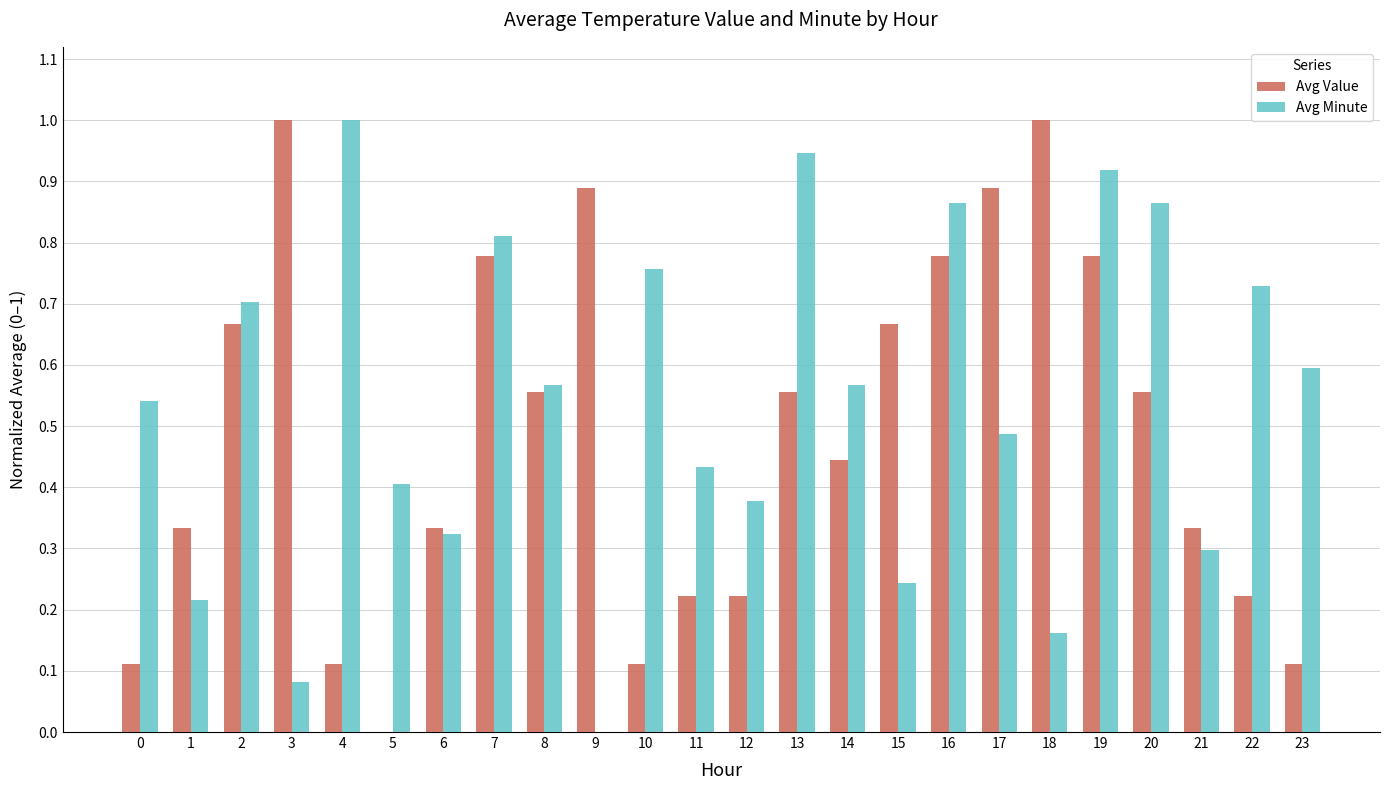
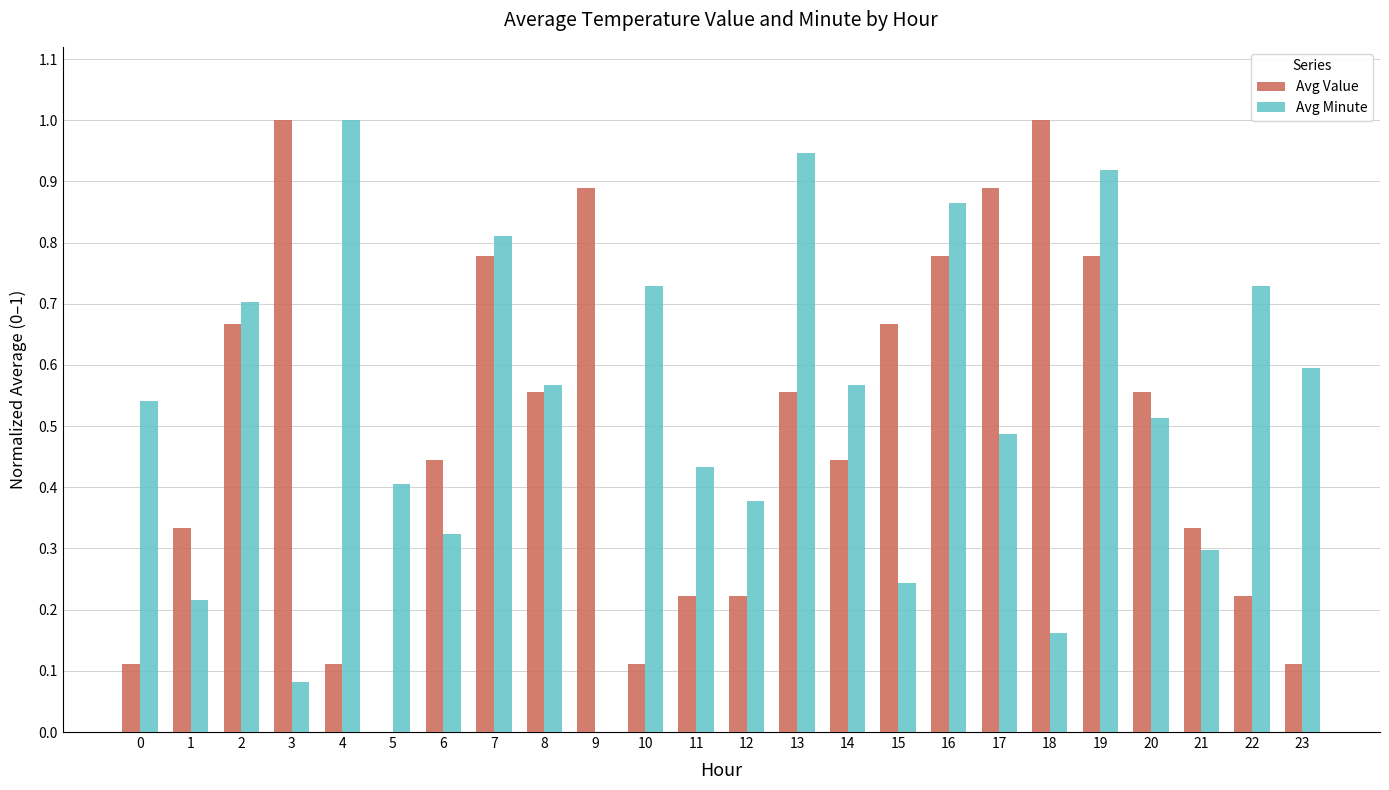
  {
    "Avg Value": {
      "0": 0.11,
      "1": 0.33,
      "2": 0.67,
      "3": 1.00,
      "4": 0.11,
      "5": 0.00,
-     "6": 0.33,
+     "6": 0.44,
      "7": 0.78,
      "8": 0.56,
      "9": 0.89,
      "10": 0.11,
      "11": 0.22,
      "12": 0.22,
      "13": 0.56,
      "14": 0.44,
      "15": 0.67,
      "16": 0.78,
      "17": 0.89,
      "18": 1.00,
      "19": 0.78,
      "20": 0.56,
      "21": 0.33,
      "22": 0.22,
      "23": 0.11
    },
    "Avg Minute": {
      "0": 0.54,
      "1": 0.22,
      "2": 0.70,
      "3": 0.08,
      "4": 1.00,
      "5": 0.41,
      "6": 0.32,
      "7": 0.81,
      "8": 0.57,
      "9": 0.00,
-     "10": 0.76,
+     "10": 0.73,
      "11": 0.43,
      "12": 0.38,
      "13": 0.95,
      "14": 0.57,
      "15": 0.24,
      "16": 0.86,
      "17": 0.49,
      "18": 0.16,
      "19": 0.92,
-     "20": 0.86,
+     "20": 0.51,
      "21": 0.30,
      "22": 0.73,
      "23": 0.59
    }
  }
